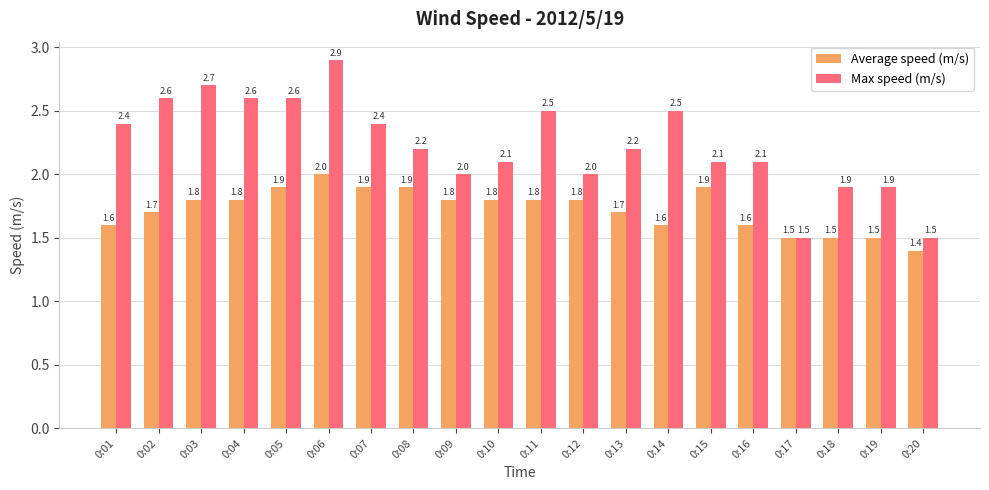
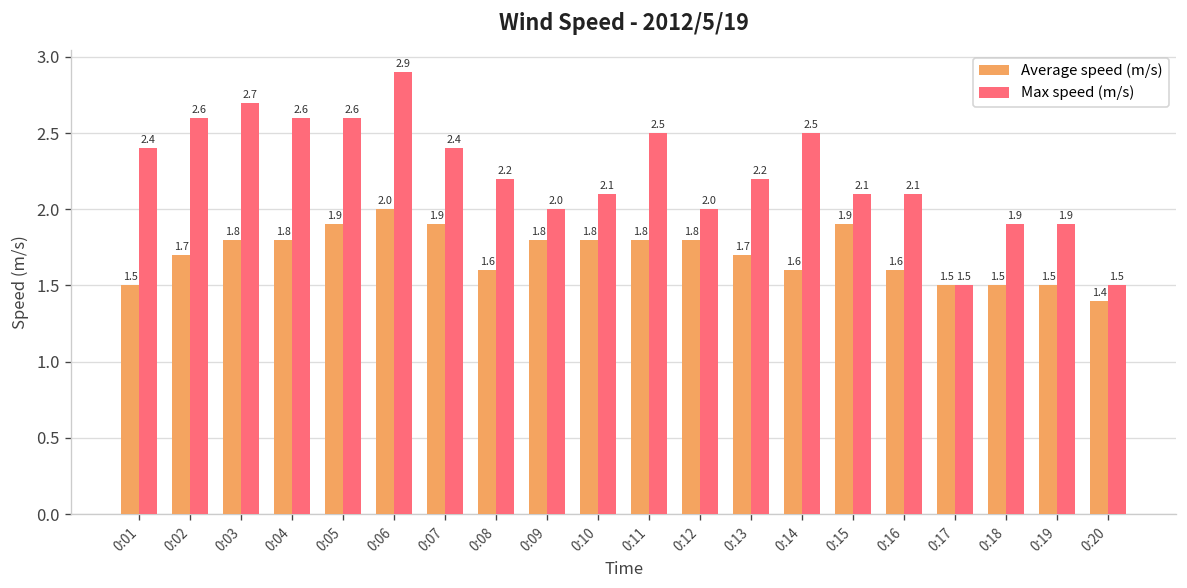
  {
    "Average speed (m/s)": {
-     "0:01": 1.6,
+     "0:01": 1.5,
      "0:02": 1.7,
      "0:03": 1.8,
      "0:04": 1.8,
      "0:05": 1.9,
      "0:06": 2.0,
      "0:07": 1.9,
-     "0:08": 1.9,
+     "0:08": 1.6,
      "0:09": 1.8,
      "0:10": 1.8,
      "0:11": 1.8,
      "0:12": 1.8,
      "0:13": 1.7,
      "0:14": 1.6,
      "0:15": 1.9,
      "0:16": 1.6,
      "0:17": 1.5,
      "0:18": 1.5,
      "0:19": 1.5,
      "0:20": 1.4
    },
    "Max speed (m/s)": {
      "0:01": 2.4,
      "0:02": 2.6,
      "0:03": 2.7,
      "0:04": 2.6,
      "0:05": 2.6,
      "0:06": 2.9,
      "0:07": 2.4,
      "0:08": 2.2,
      "0:09": 2.0,
      "0:10": 2.1,
      "0:11": 2.5,
      "0:12": 2.0,
      "0:13": 2.2,
      "0:14": 2.5,
      "0:15": 2.1,
      "0:16": 2.1,
      "0:17": 1.5,
      "0:18": 1.9,
      "0:19": 1.9,
      "0:20": 1.5
    }
  }
